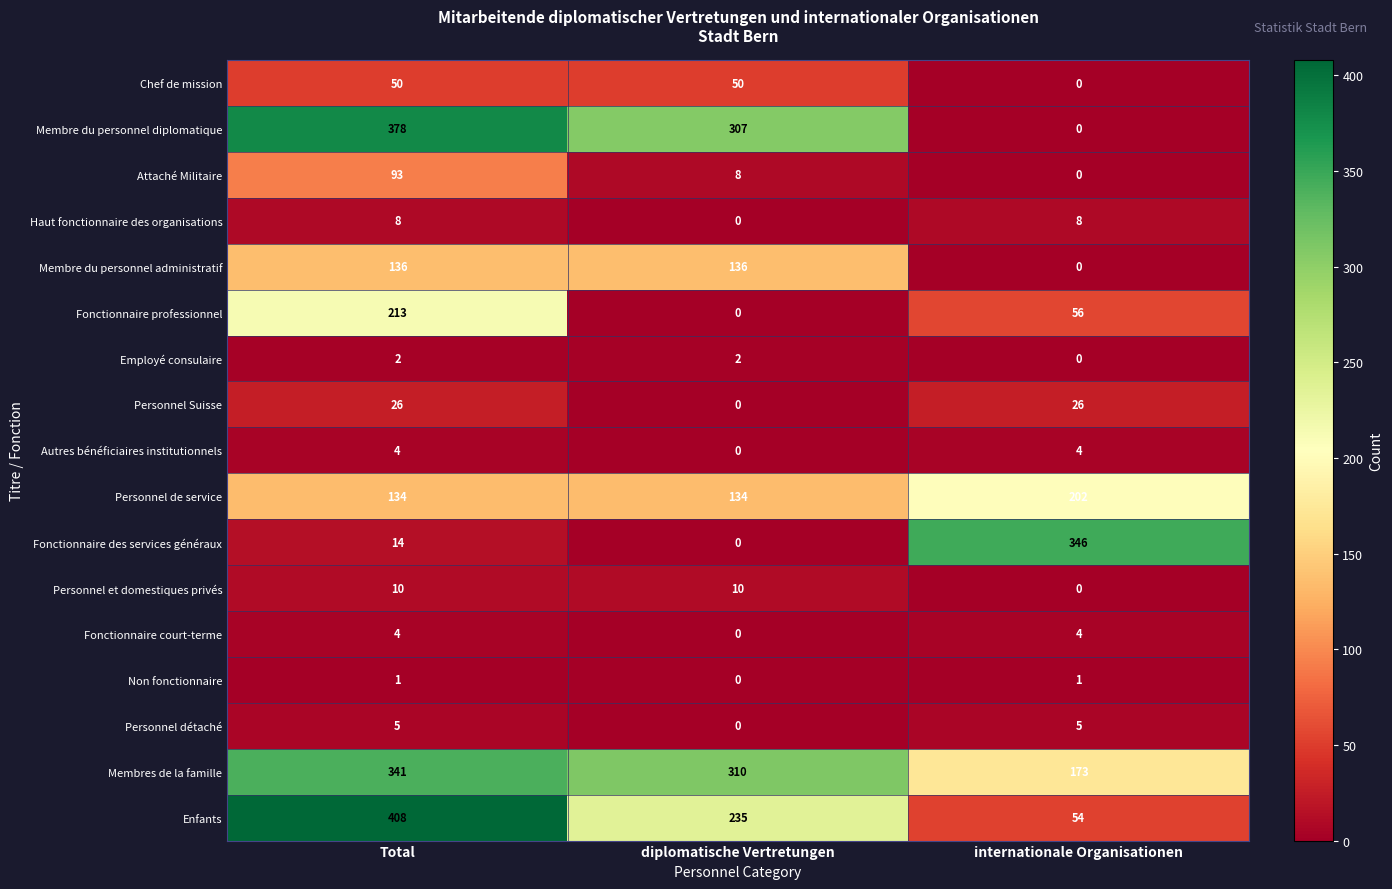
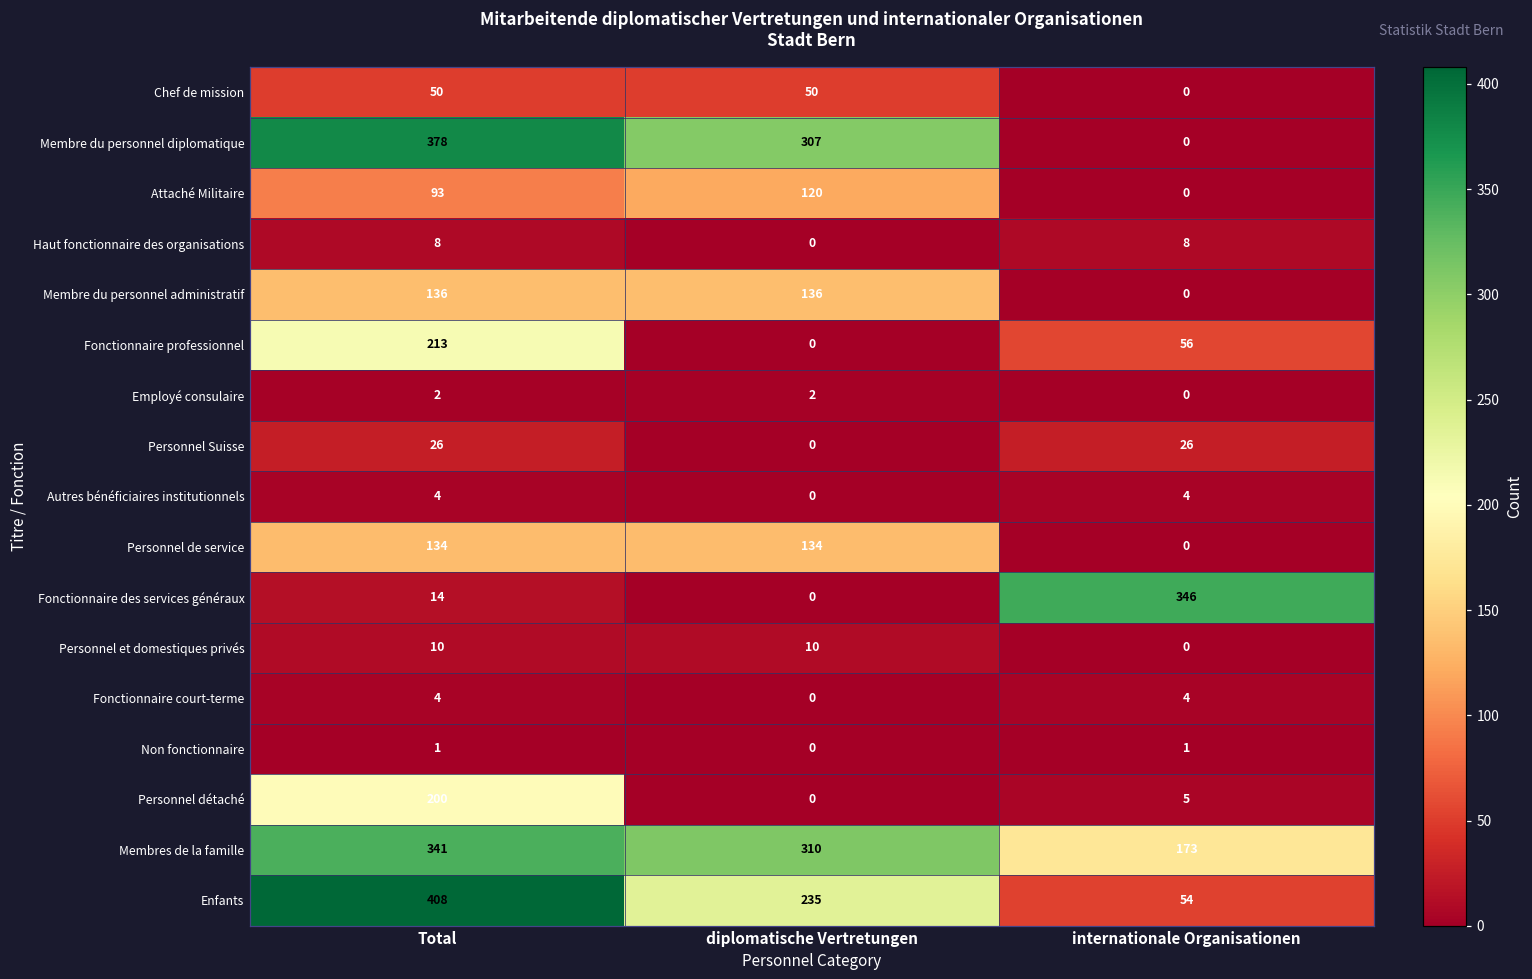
  {
    "Chef de mission": {
      "Total": 50,
      "diplomatische Vertretungen": 50,
      "internationale Organisationen": 0
    },
    "Membre du personnel diplomatique": {
      "Total": 378,
      "diplomatische Vertretungen": 307,
      "internationale Organisationen": 0
    },
    "Attaché Militaire": {
      "Total": 93,
-     "diplomatische Vertretungen": 8,
+     "diplomatische Vertretungen": 120,
      "internationale Organisationen": 0
    },
    "Haut fonctionnaire des organisations": {
      "Total": 8,
      "diplomatische Vertretungen": 0,
      "internationale Organisationen": 8
    },
    "Membre du personnel administratif": {
      "Total": 136,
      "diplomatische Vertretungen": 136,
      "internationale Organisationen": 0
    },
    "Fonctionnaire professionnel": {
      "Total": 213,
      "diplomatische Vertretungen": 0,
      "internationale Organisationen": 56
    },
    "Employé consulaire": {
      "Total": 2,
      "diplomatische Vertretungen": 2,
      "internationale Organisationen": 0
    },
    "Personnel Suisse": {
      "Total": 26,
      "diplomatische Vertretungen": 0,
      "internationale Organisationen": 26
    },
    "Autres bénéficiaires institutionnels": {
      "Total": 4,
      "diplomatische Vertretungen": 0,
      "internationale Organisationen": 4
    },
    "Personnel de service": {
      "Total": 134,
      "diplomatische Vertretungen": 134,
-     "internationale Organisationen": 202
+     "internationale Organisationen": 0
    },
    "Fonctionnaire des services généraux": {
      "Total": 14,
      "diplomatische Vertretungen": 0,
      "internationale Organisationen": 346
    },
    "Personnel et domestiques privés": {
      "Total": 10,
      "diplomatische Vertretungen": 10,
      "internationale Organisationen": 0
    },
    "Fonctionnaire court-terme": {
      "Total": 4,
      "diplomatische Vertretungen": 0,
      "internationale Organisationen": 4
    },
    "Non fonctionnaire": {
      "Total": 1,
      "diplomatische Vertretungen": 0,
      "internationale Organisationen": 1
    },
    "Personnel détaché": {
-     "Total": 5,
+     "Total": 200,
      "diplomatische Vertretungen": 0,
      "internationale Organisationen": 5
    },
    "Membres de la famille": {
      "Total": 341,
      "diplomatische Vertretungen": 310,
      "internationale Organisationen": 173
    },
    "Enfants": {
      "Total": 408,
      "diplomatische Vertretungen": 235,
      "internationale Organisationen": 54
    }
  }
